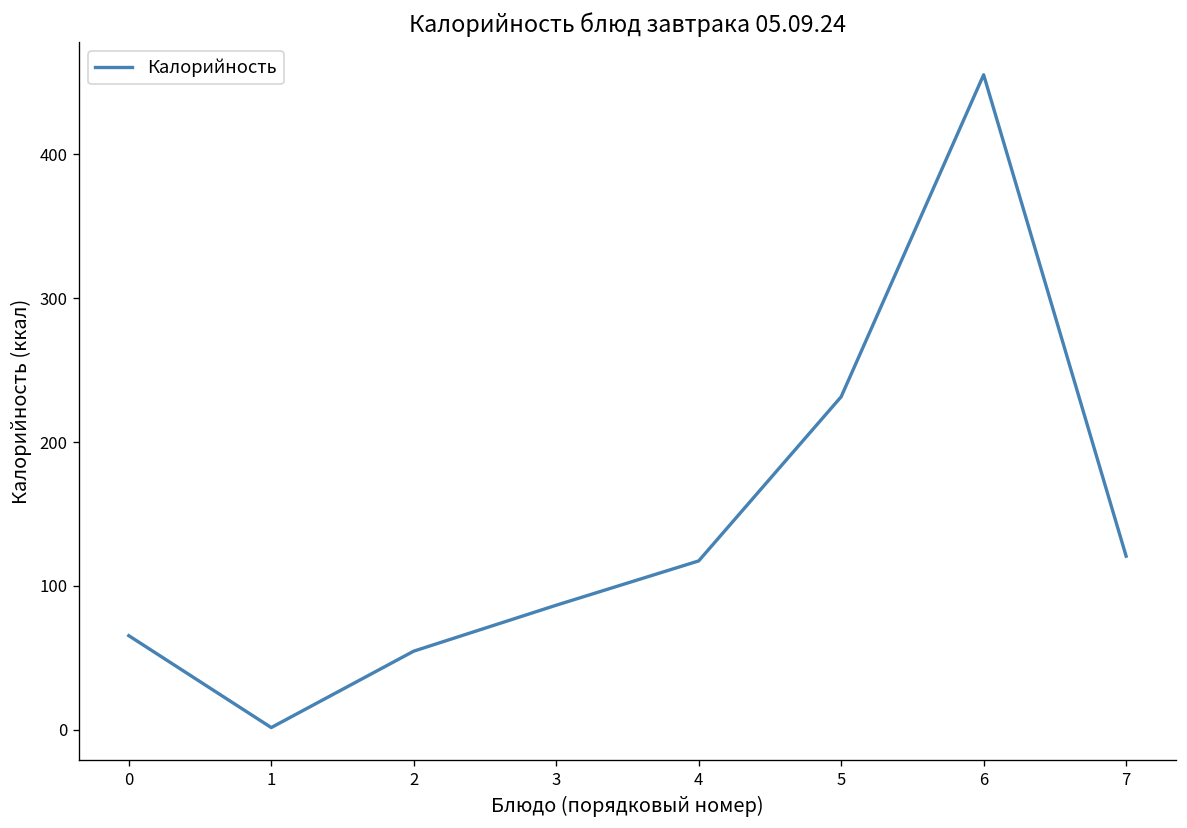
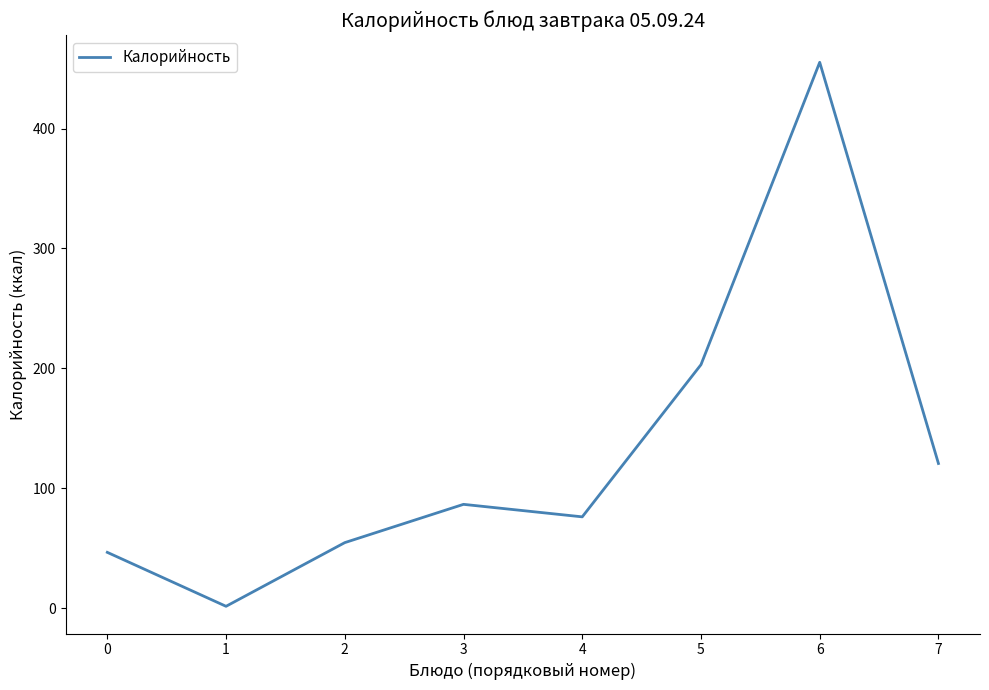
  {
-   "0": 65,
+   "0": 47,
    "1": 2,
    "2": 55,
    "3": 87,
-   "4": 117,
-   "5": 232,
+   "4": 76,
+   "5": 203,
    "6": 455,
    "7": 121
  }
